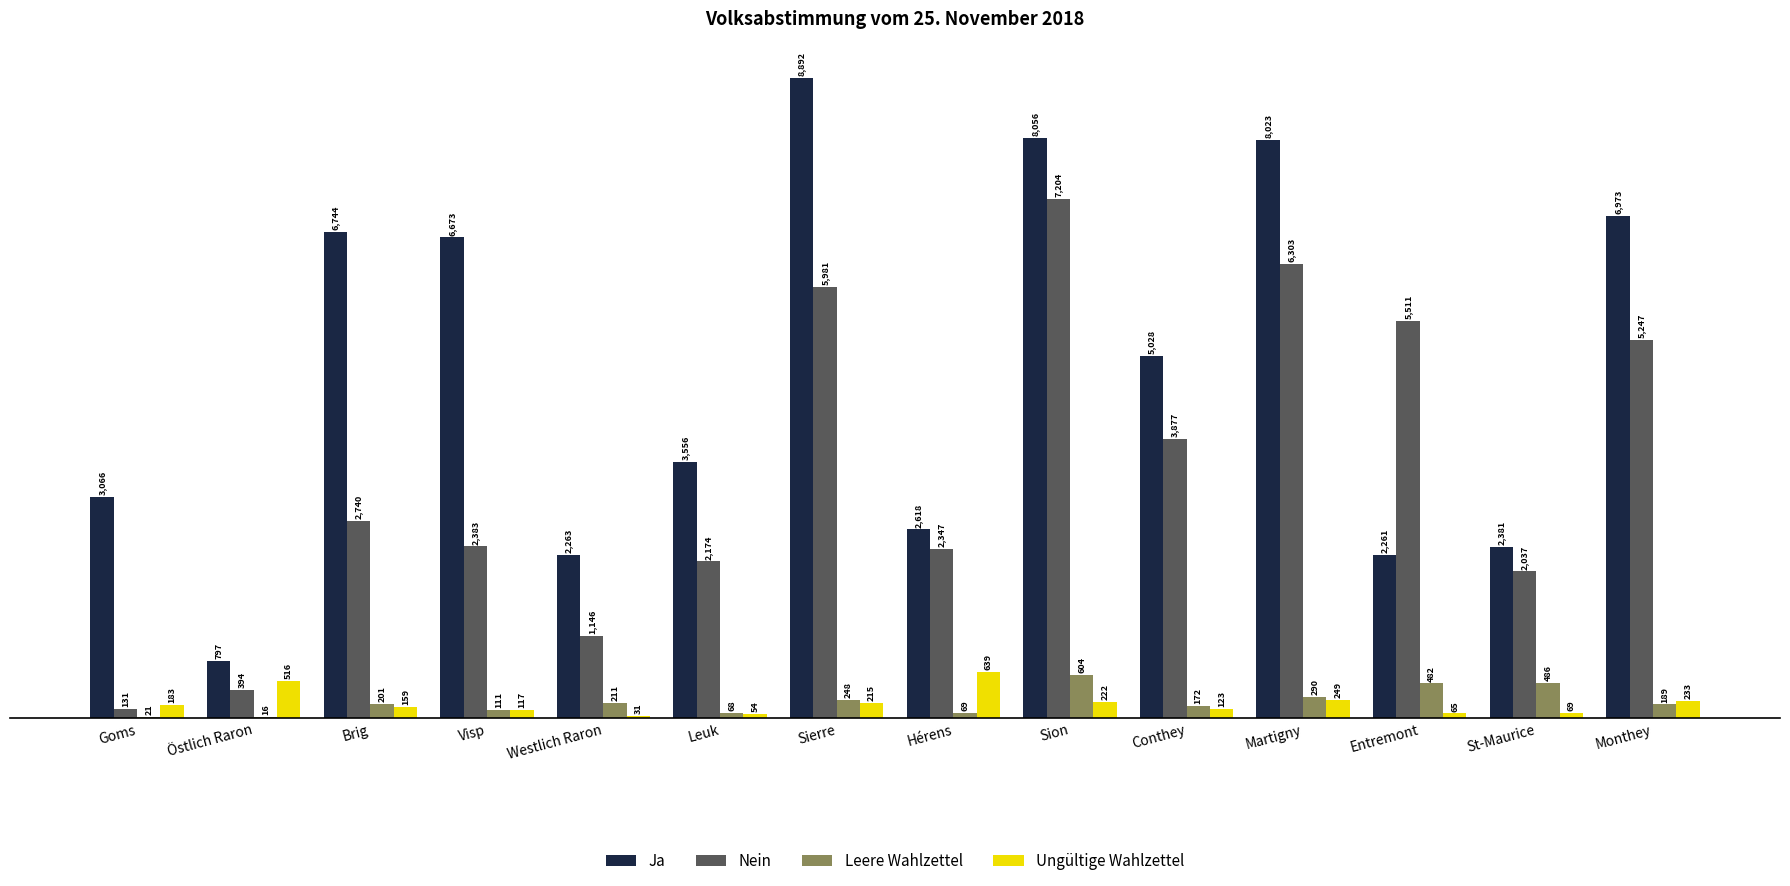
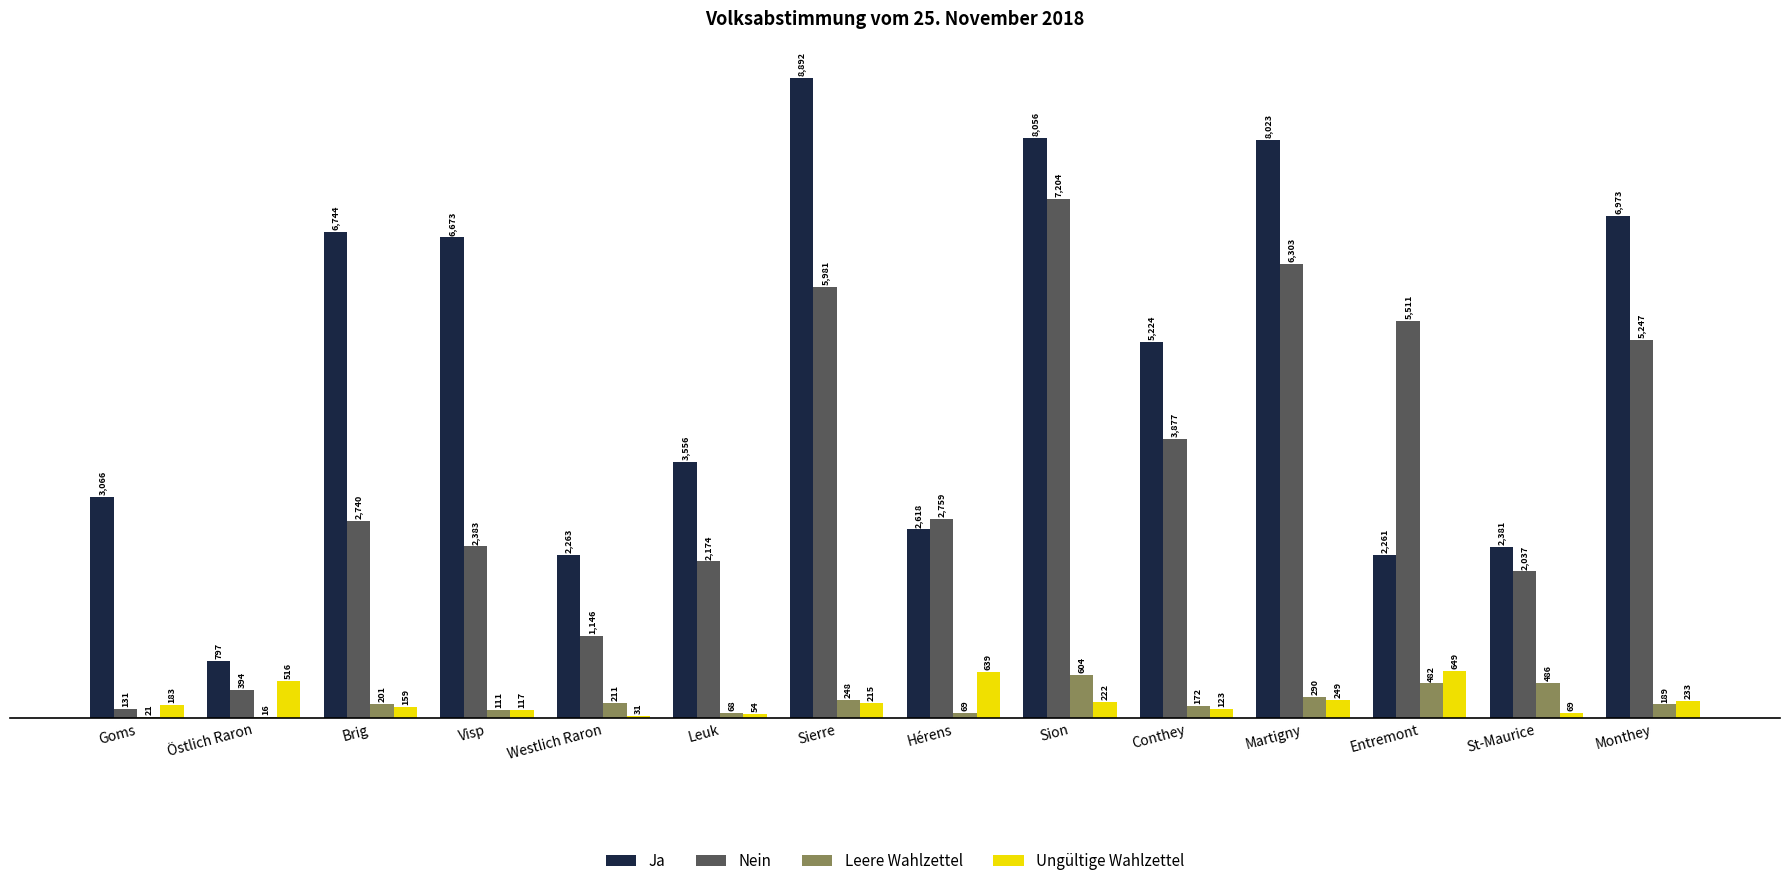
  {
    "Ja": {
      "Goms": "3,066",
      "Östlich Raron": "797",
      "Brig": "6,744",
      "Visp": "6,673",
      "Westlich Raron": "2,263",
      "Leuk": "3,556",
      "Sierre": "8,892",
      "Hérens": "2,618",
      "Sion": "8,056",
-     "Conthey": "5,028",
+     "Conthey": "5,224",
      "Martigny": "8,023",
      "Entremont": "2,261",
      "St-Maurice": "2,381",
      "Monthey": "6,973"
    },
    "Nein": {
      "Goms": "131",
      "Östlich Raron": "394",
      "Brig": "2,740",
      "Visp": "2,383",
      "Westlich Raron": "1,146",
      "Leuk": "2,174",
      "Sierre": "5,981",
-     "Hérens": "2,347",
+     "Hérens": "2,759",
      "Sion": "7,204",
      "Conthey": "3,877",
      "Martigny": "6,303",
      "Entremont": "5,511",
      "St-Maurice": "2,037",
      "Monthey": "5,247"
    },
    "Leere Wahlzettel": {
      "Goms": "21",
      "Östlich Raron": "16",
      "Brig": "201",
      "Visp": "111",
      "Westlich Raron": "211",
      "Leuk": "68",
      "Sierre": "248",
      "Hérens": "69",
      "Sion": "604",
      "Conthey": "172",
      "Martigny": "290",
      "Entremont": "482",
      "St-Maurice": "486",
      "Monthey": "189"
    },
    "Ungültige Wahlzettel": {
      "Goms": "183",
      "Östlich Raron": "516",
      "Brig": "159",
      "Visp": "117",
      "Westlich Raron": "31",
      "Leuk": "54",
      "Sierre": "215",
      "Hérens": "639",
      "Sion": "222",
      "Conthey": "123",
      "Martigny": "249",
-     "Entremont": "65",
+     "Entremont": "649",
      "St-Maurice": "69",
      "Monthey": "233"
    }
  }
